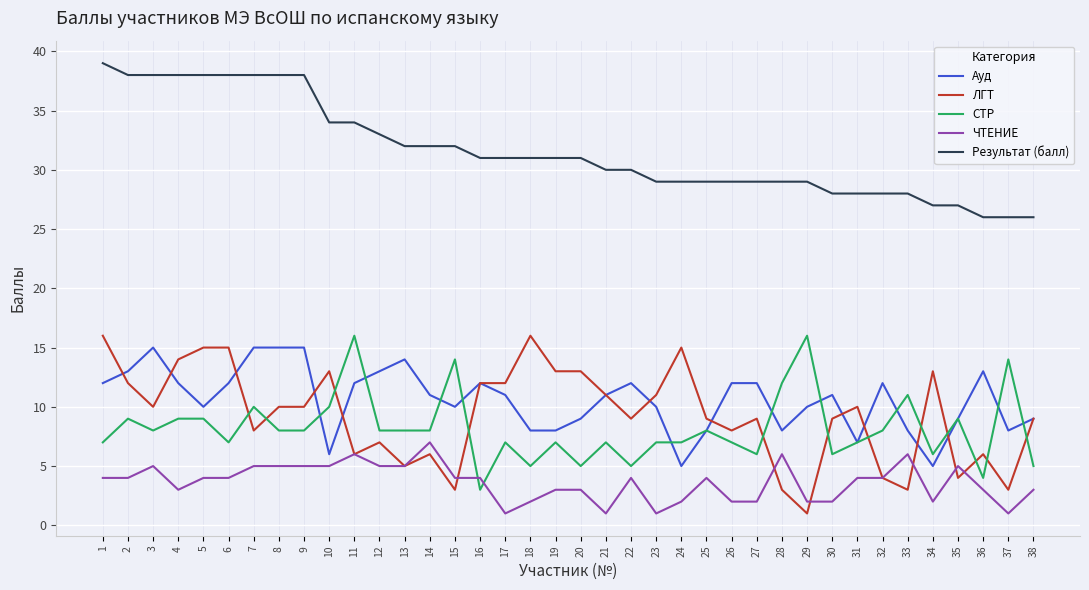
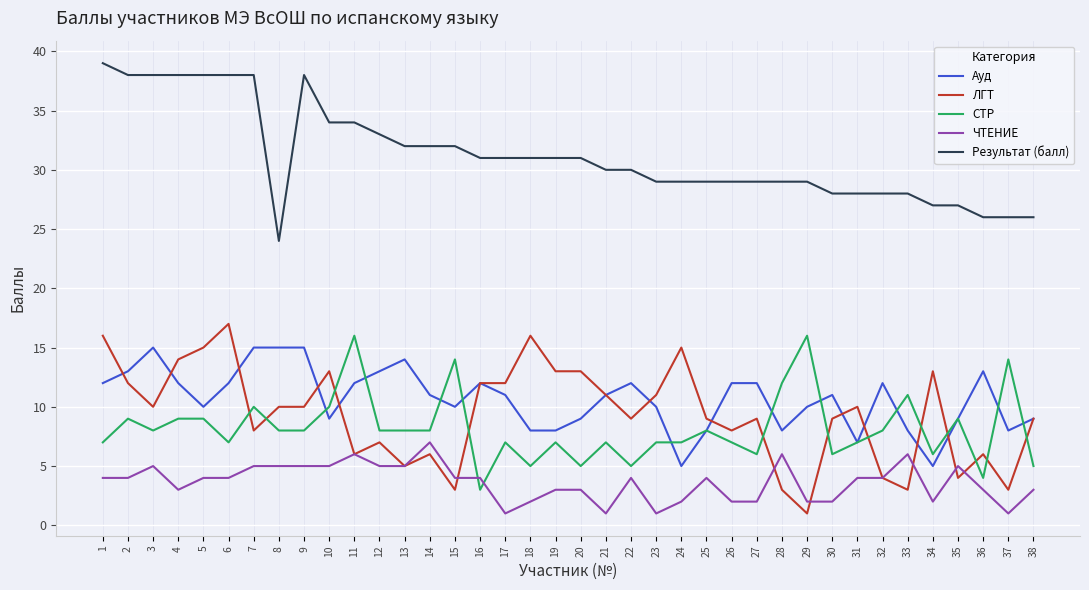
  {
    "Ауд": {
      "1": 12,
      "2": 13,
      "3": 15,
      "4": 12,
      "5": 10,
      "6": 12,
      "7": 15,
      "8": 15,
      "9": 15,
-     "10": 6,
+     "10": 9,
      "11": 12,
      "12": 13,
      "13": 14,
      "14": 11,
      "15": 10,
      "17": 11,
      "18": 8,
      "19": 8,
      "20": 9,
      "22": 12,
      "23": 10,
      "24": 5,
      "26": 12,
      "27": 12,
      "28": 8,
      "29": 10,
      "30": 11,
      "32": 12,
      "33": 8,
      "34": 5,
      "36": 13,
      "37": 8
    },
    "ЛГТ": {
      "1": 16,
      "2": 12,
      "3": 10,
      "4": 14,
      "5": 15,
-     "6": 15,
+     "6": 17,
      "7": 8,
      "8": 10,
      "9": 10,
      "10": 13,
      "12": 7,
      "14": 6,
      "15": 3,
      "17": 12,
      "18": 16,
      "19": 13,
      "20": 13,
      "22": 9,
      "23": 11,
      "24": 15,
      "25": 9,
      "26": 8,
      "27": 9,
      "28": 3,
      "29": 1,
      "30": 9,
      "31": 10,
      "33": 3,
      "34": 13,
      "35": 4,
      "36": 6,
      "37": 3
    },
    "СТР": {
      "1": 7,
      "2": 9,
      "3": 8,
      "4": 9,
      "5": 9,
      "6": 7,
      "7": 10,
      "8": 8,
      "9": 8,
      "10": 10,
      "11": 16,
      "12": 8,
      "13": 8,
      "14": 8,
      "15": 14,
      "16": 3,
      "17": 7,
      "18": 5,
      "19": 7,
      "20": 5,
      "21": 7,
      "22": 5,
      "23": 7,
      "24": 7,
      "26": 7,
      "27": 6,
      "28": 12,
      "29": 16,
      "30": 6,
      "32": 8,
      "33": 11,
      "34": 6,
      "36": 4,
      "37": 14,
      "38": 5
    },
    "ЧТЕНИЕ": {
      "1": 4,
      "2": 4,
      "3": 5,
      "4": 3,
      "5": 4,
      "6": 4,
      "7": 5,
      "8": 5,
      "9": 5,
      "10": 5,
      "12": 5,
      "14": 7,
      "15": 4,
      "16": 4,
      "17": 1,
      "18": 2,
      "19": 3,
      "20": 3,
      "21": 1,
      "22": 4,
      "23": 1,
      "24": 2,
      "25": 4,
      "26": 2,
      "27": 2,
      "28": 6,
      "29": 2,
      "30": 2,
      "31": 4,
      "33": 6,
      "34": 2,
      "35": 5,
      "36": 3,
      "37": 1,
      "38": 3
    },
    "Результат (балл)": {
      "1": 39,
      "2": 38,
      "3": 38,
      "4": 38,
      "5": 38,
      "6": 38,
      "7": 38,
-     "8": 38,
+     "8": 24,
      "9": 38,
      "10": 34,
      "11": 34,
      "12": 33,
      "13": 32,
      "14": 32,
      "15": 32,
      "16": 31,
      "17": 31,
      "18": 31,
      "19": 31,
      "20": 31,
      "21": 30,
      "22": 30,
      "23": 29,
      "24": 29,
      "25": 29,
      "26": 29,
      "27": 29,
      "28": 29,
      "29": 29,
      "30": 28,
      "31": 28,
      "32": 28,
      "33": 28,
      "34": 27,
      "35": 27,
      "36": 26,
      "37": 26,
      "38": 26
    }
  }
